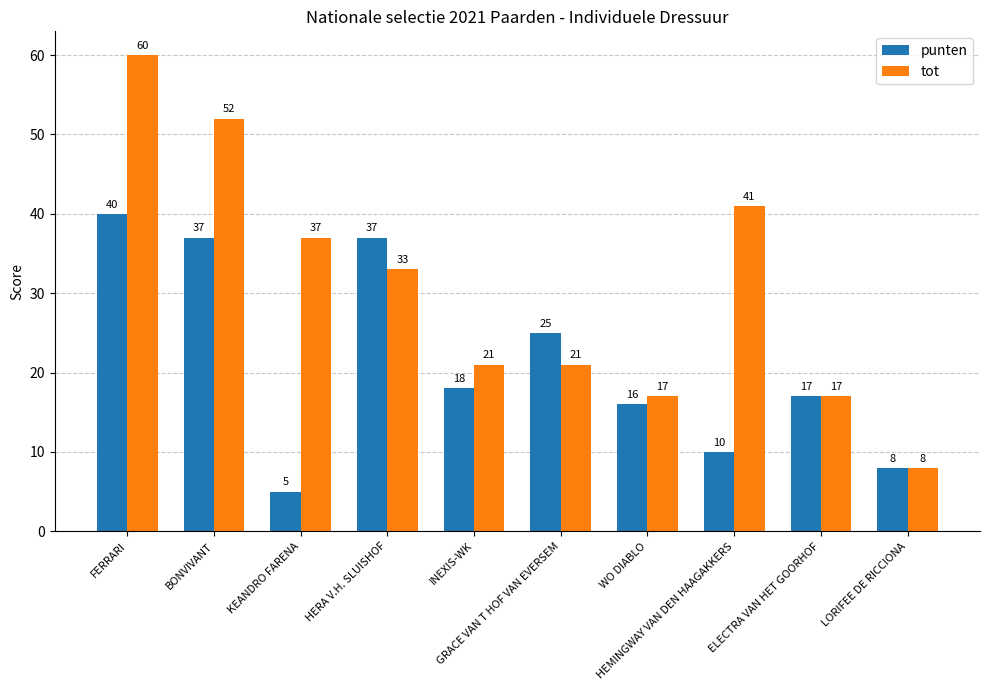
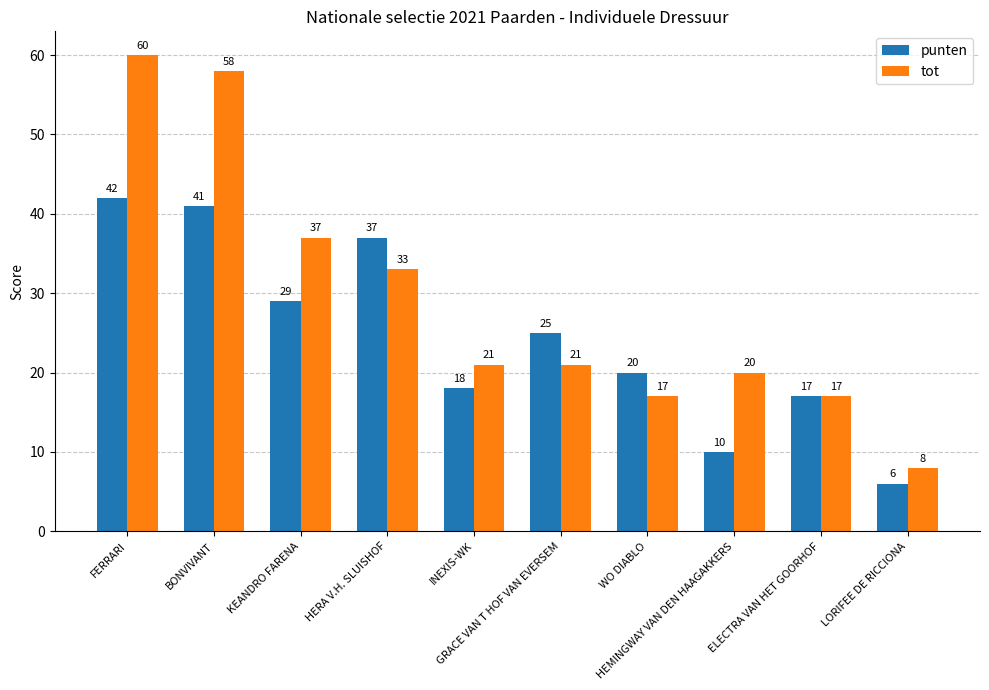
  {
    "punten": {
-     "FERRARI": 40,
-     "BONVIVANT": 37,
-     "KEANDRO FARENA": 5,
+     "FERRARI": 42,
+     "BONVIVANT": 41,
+     "KEANDRO FARENA": 29,
      "HERA V.H. SLUISHOF": 37,
      "INEXIS-WK": 18,
      "GRACE VAN T HOF VAN EVERSEM": 25,
-     "WO DIABLO": 16,
+     "WO DIABLO": 20,
      "HEMINGWAY VAN DEN HAAGAKKERS": 10,
      "ELECTRA VAN HET GOORHOF": 17,
-     "LORIFEE DE RICCIONA": 8
+     "LORIFEE DE RICCIONA": 6
    },
    "tot": {
      "FERRARI": 60,
-     "BONVIVANT": 52,
+     "BONVIVANT": 58,
      "KEANDRO FARENA": 37,
      "HERA V.H. SLUISHOF": 33,
      "INEXIS-WK": 21,
      "GRACE VAN T HOF VAN EVERSEM": 21,
      "WO DIABLO": 17,
-     "HEMINGWAY VAN DEN HAAGAKKERS": 41,
+     "HEMINGWAY VAN DEN HAAGAKKERS": 20,
      "ELECTRA VAN HET GOORHOF": 17,
      "LORIFEE DE RICCIONA": 8
    }
  }
